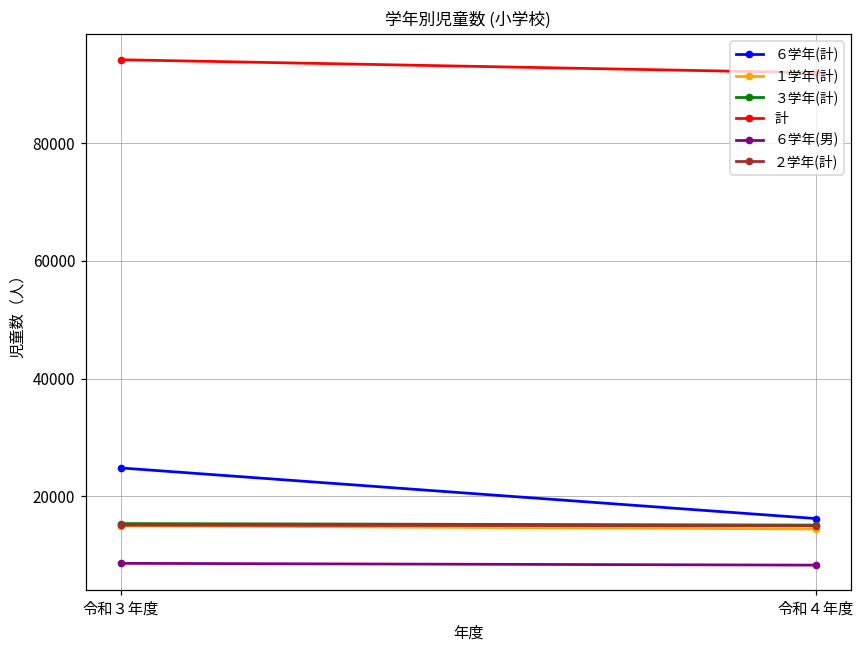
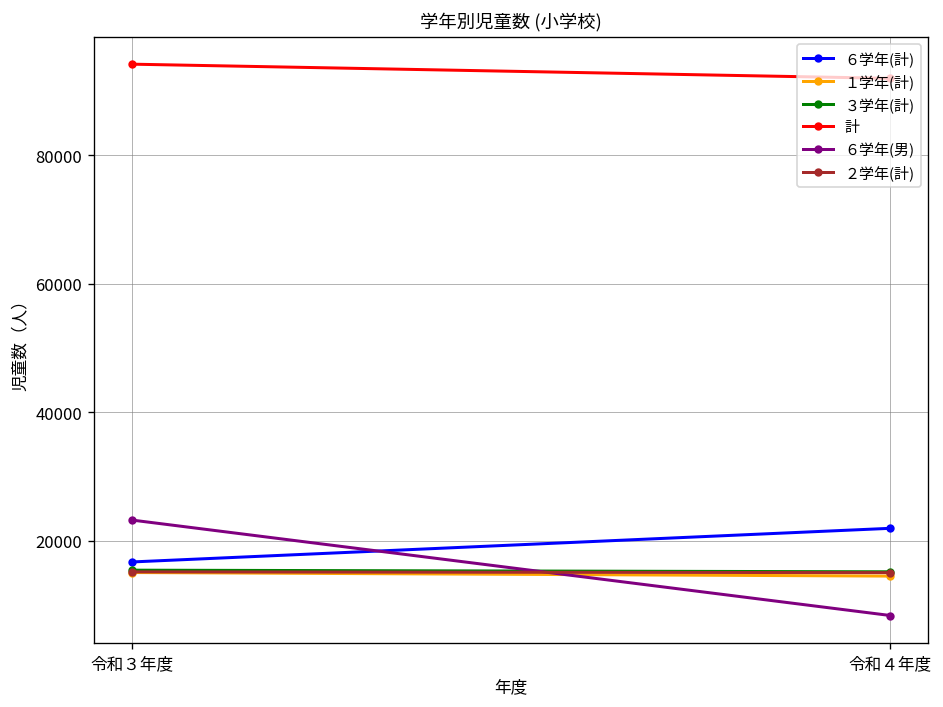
  {
    "６学年(計)": {
-     "令和３年度": 25000,
-     "令和４年度": 16000
+     "令和３年度": 17000,
+     "令和４年度": 22000
    },
    "１学年(計)": {
      "令和４年度": 14000
    },
    "計": {
      "令和３年度": 94000
    },
    "６学年(男)": {
-     "令和３年度": 9000,
+     "令和３年度": 23000,
      "令和４年度": 8000
    }
  }
